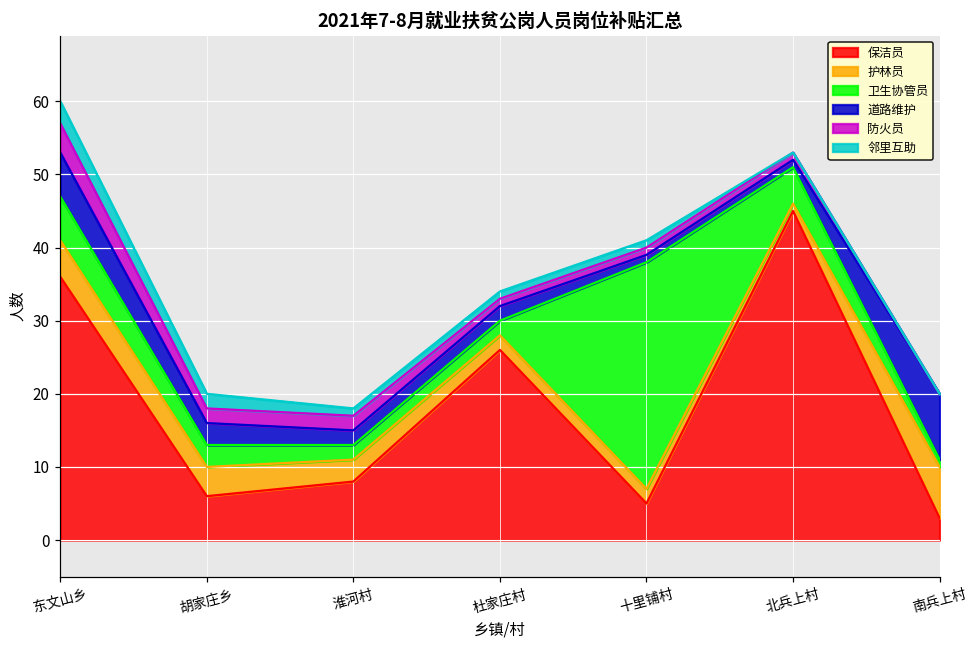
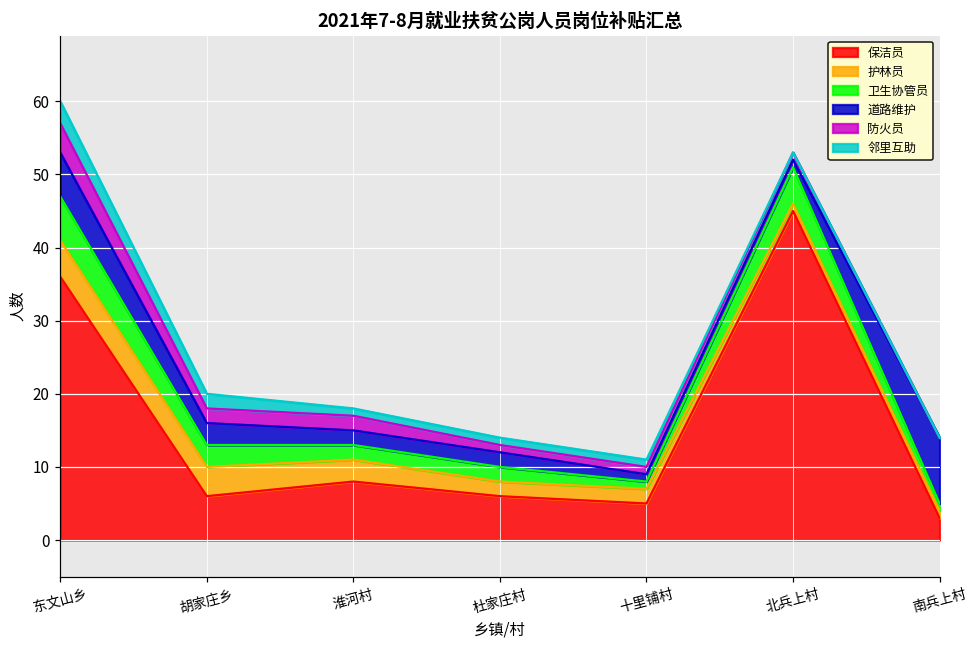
  {
    "保洁员": {
      "东文山乡": 36,
      "胡家庄乡": 6,
      "淮河村": 8,
-     "杜家庄村": 26,
+     "杜家庄村": 6,
      "十里铺村": 5,
      "北兵上村": 45,
      "南兵上村": 3
    },
    "护林员": {
      "东文山乡": 5,
      "胡家庄乡": 4,
      "淮河村": 3,
      "杜家庄村": 2,
      "十里铺村": 2,
      "北兵上村": 1,
-     "南兵上村": 7
+     "南兵上村": 1
    },
    "卫生协管员": {
      "东文山乡": 6,
      "胡家庄乡": 3,
      "淮河村": 2,
      "杜家庄村": 2,
-     "十里铺村": 31,
+     "十里铺村": 1,
      "北兵上村": 5,
      "南兵上村": 1
    },
    "道路维护": {
      "东文山乡": 6,
      "胡家庄乡": 3,
      "淮河村": 2,
      "杜家庄村": 2,
      "十里铺村": 1,
      "北兵上村": 1
    },
    "防火员": {
      "东文山乡": 4,
      "胡家庄乡": 2,
      "淮河村": 2,
      "杜家庄村": 1,
      "十里铺村": 1
    },
    "邻里互助": {
      "东文山乡": 3,
      "胡家庄乡": 2,
      "淮河村": 1,
      "杜家庄村": 1,
      "十里铺村": 1
    }
  }
